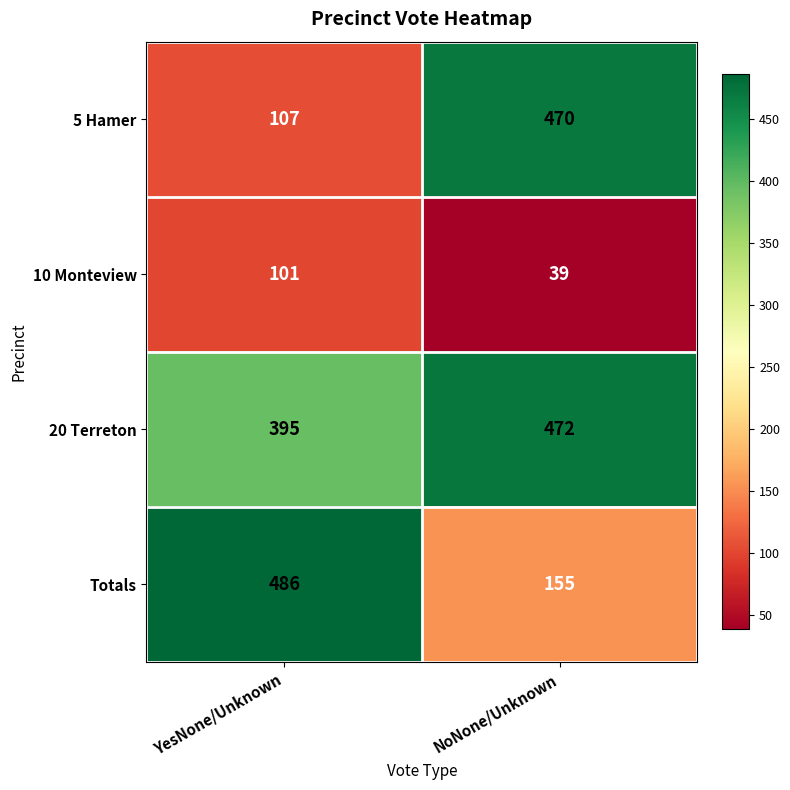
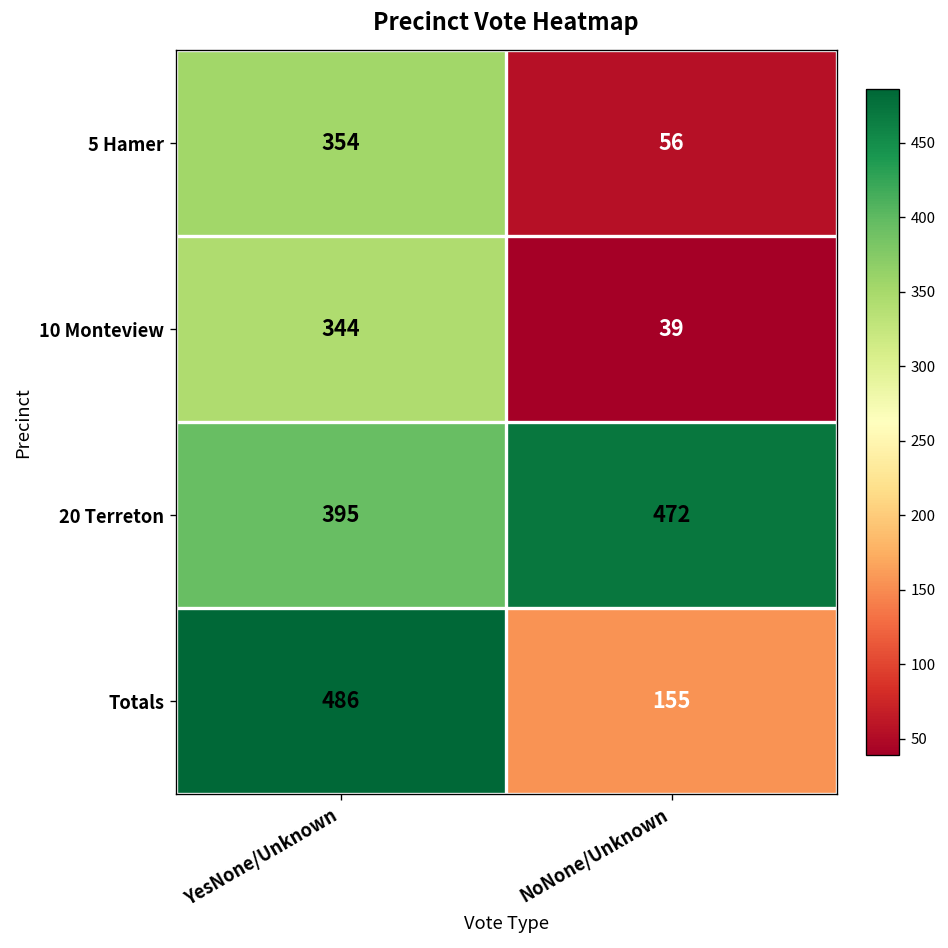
  {
    "5 Hamer": {
-     "YesNone/Unknown": 107,
-     "NoNone/Unknown": 470
+     "YesNone/Unknown": 354,
+     "NoNone/Unknown": 56
    },
    "10 Monteview": {
-     "YesNone/Unknown": 101,
+     "YesNone/Unknown": 344,
      "NoNone/Unknown": 39
    },
    "20 Terreton": {
      "YesNone/Unknown": 395,
      "NoNone/Unknown": 472
    },
    "Totals": {
      "YesNone/Unknown": 486,
      "NoNone/Unknown": 155
    }
  }
